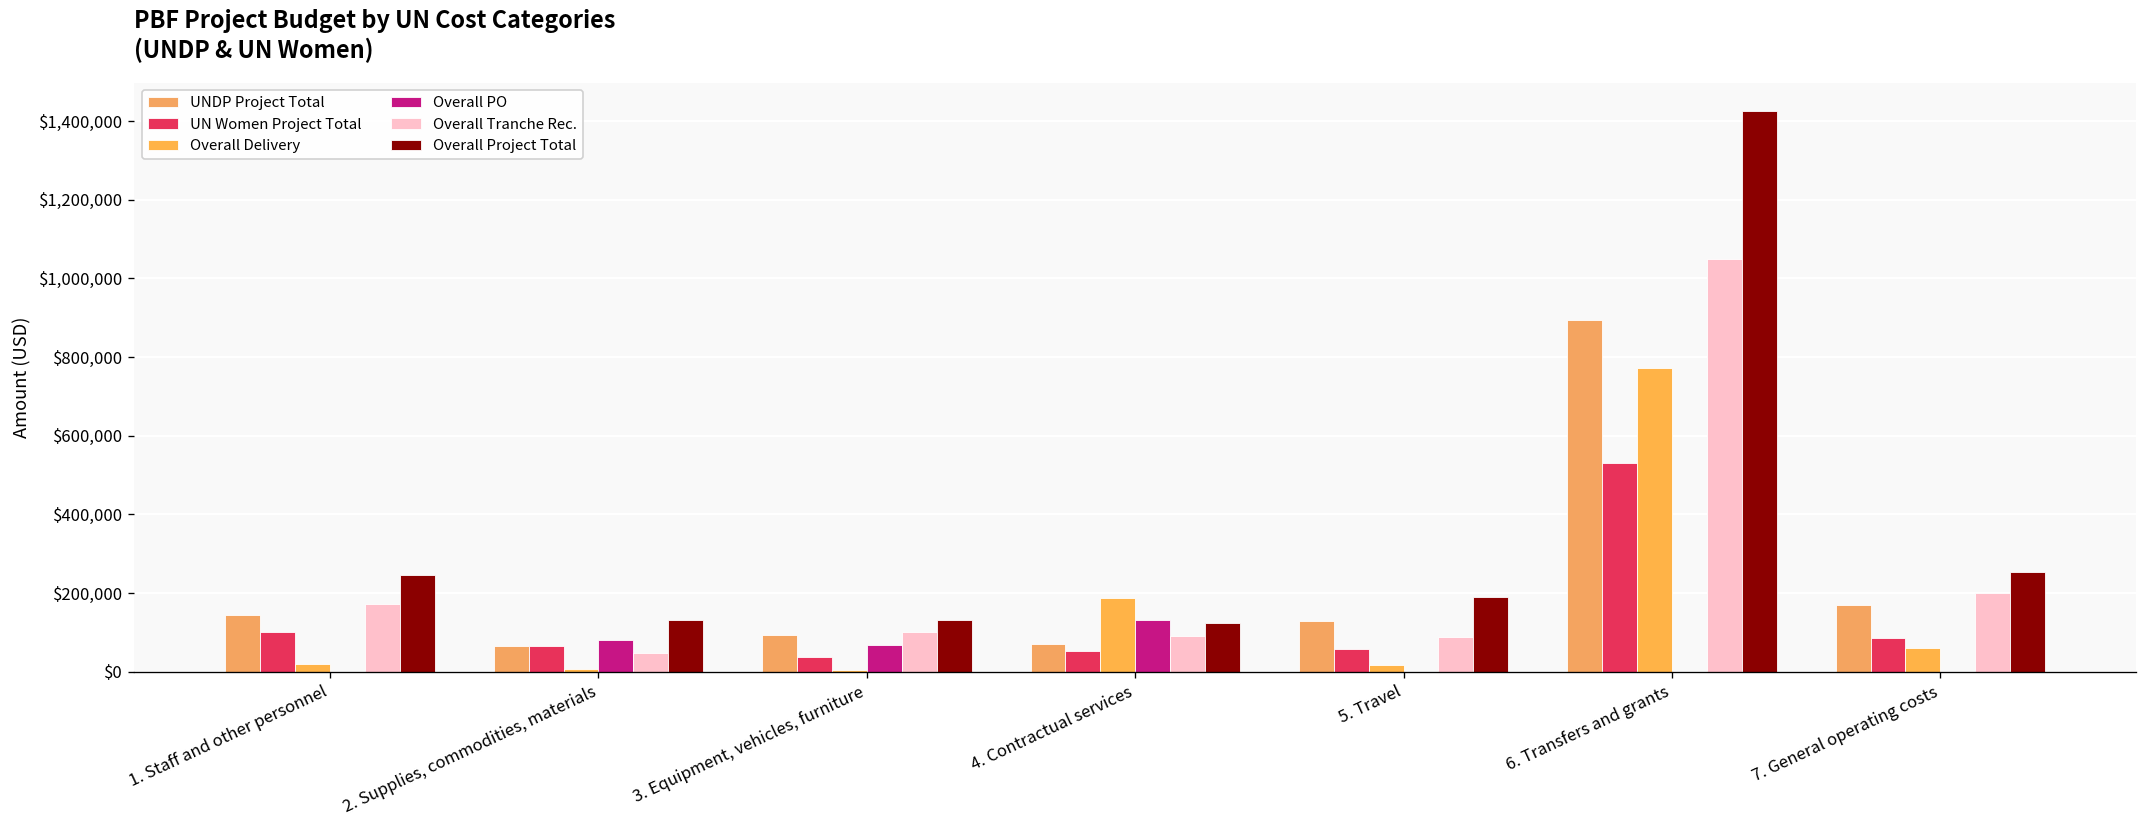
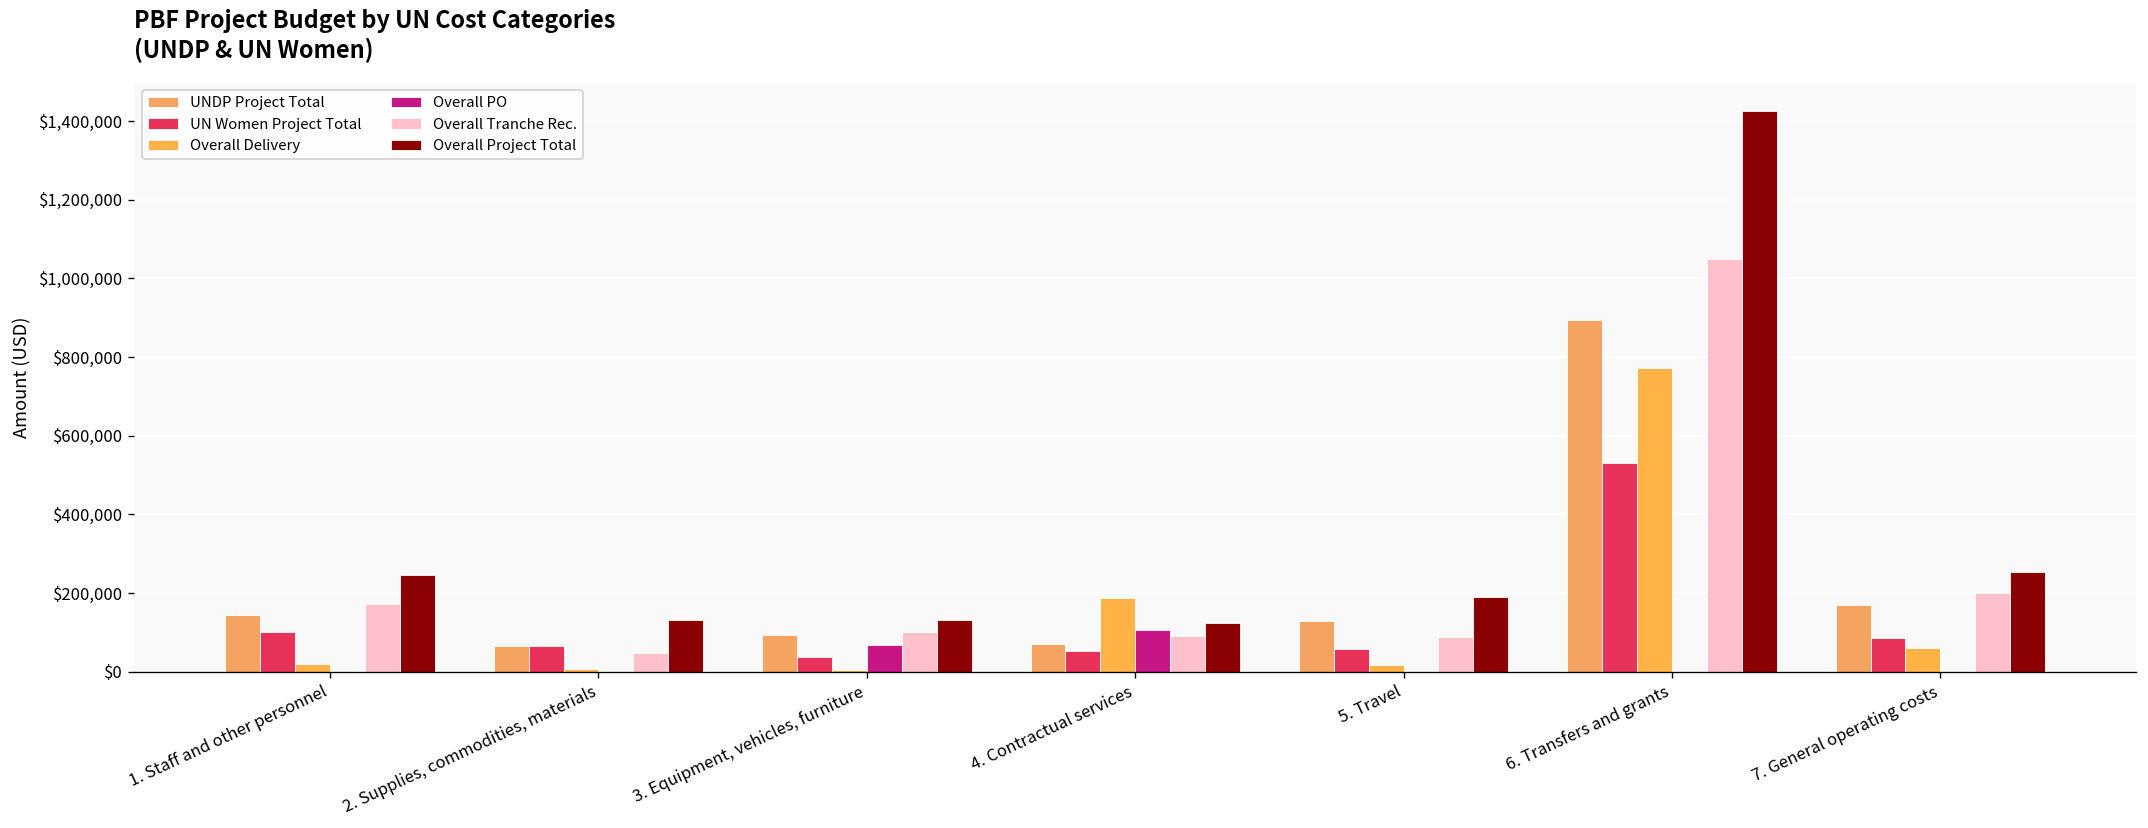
  {
    "UN Women Project Total": {
      "1. Staff and other personnel": "$100,000",
      "2. Supplies, commodities, materials": "$70,000",
      "3. Equipment, vehicles, furniture": "$40,000",
      "4. Contractual services": "$50,000",
      "5. Travel": "$60,000",
      "6. Transfers and grants": "$530,000",
      "7. General operating costs": "$90,000"
    },
    "Overall PO": {
      "1. Staff and other personnel": "$0",
-     "2. Supplies, commodities, materials": "$80,000",
+     "2. Supplies, commodities, materials": "$0",
      "3. Equipment, vehicles, furniture": "$70,000",
-     "4. Contractual services": "$130,000",
+     "4. Contractual services": "$110,000",
      "5. Travel": "$0",
      "6. Transfers and grants": "$0",
      "7. General operating costs": "$0"
    },
    "Overall Tranche Rec.": {
      "1. Staff and other personnel": "$170,000",
      "2. Supplies, commodities, materials": "$50,000",
      "3. Equipment, vehicles, furniture": "$100,000",
      "4. Contractual services": "$90,000",
      "5. Travel": "$90,000",
      "6. Transfers and grants": "$1,050,000",
      "7. General operating costs": "$200,000"
    },
    "Overall Project Total": {
      "1. Staff and other personnel": "$250,000",
      "2. Supplies, commodities, materials": "$130,000",
      "3. Equipment, vehicles, furniture": "$130,000",
      "4. Contractual services": "$120,000",
      "5. Travel": "$190,000",
      "6. Transfers and grants": "$1,430,000",
      "7. General operating costs": "$260,000"
    }
  }
